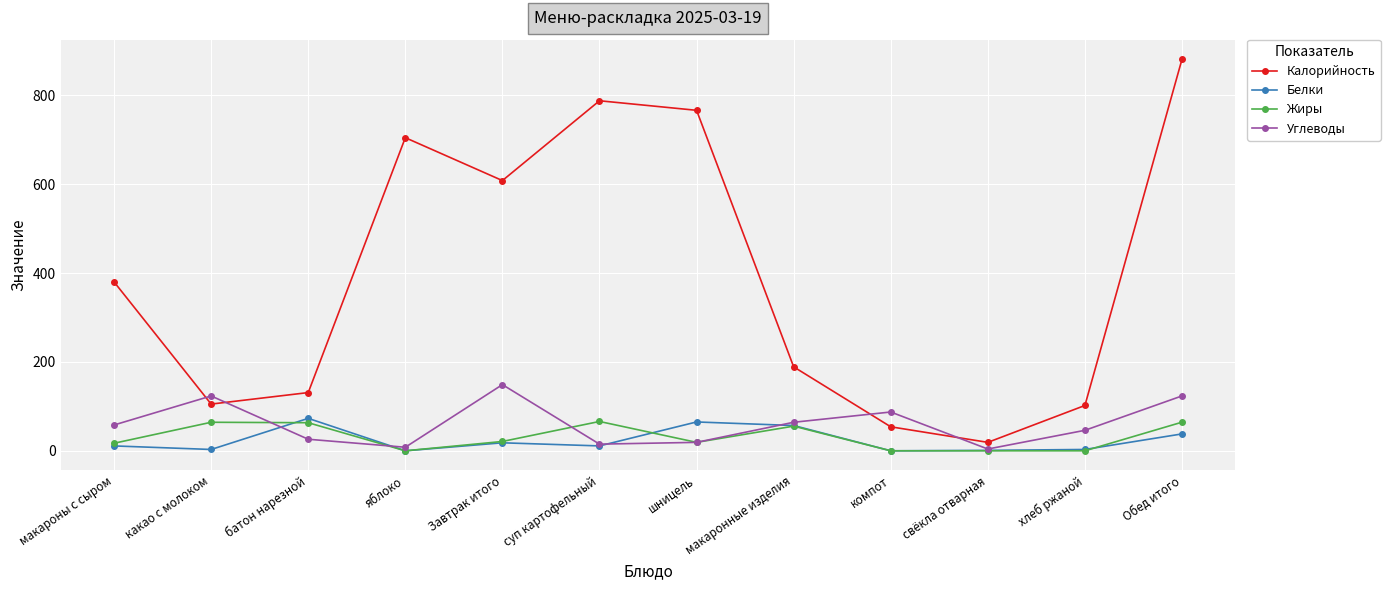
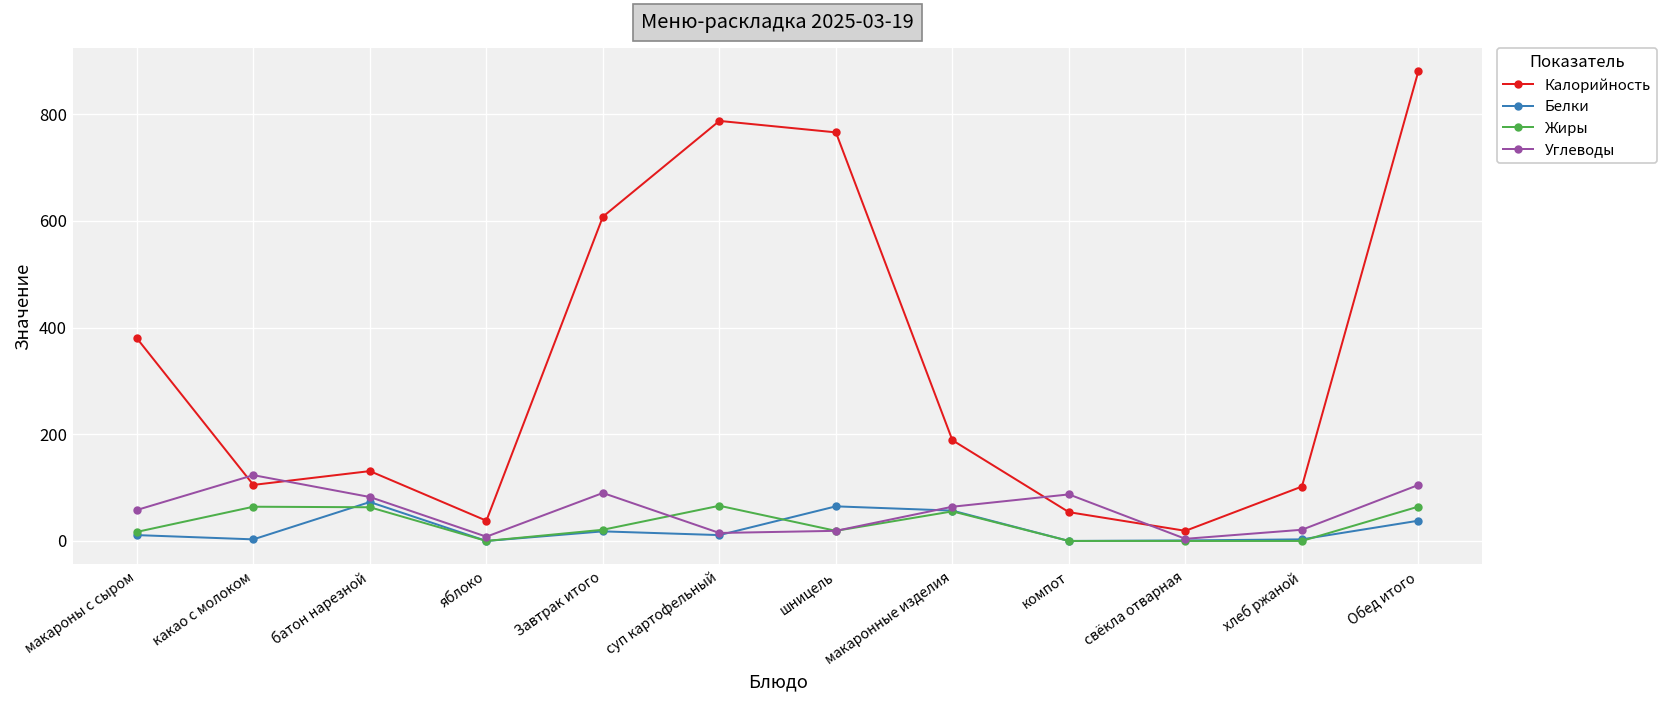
  {
    "Калорийность": {
      "макароны с сыром": 380,
      "какао с молоком": 110,
      "батон нарезной": 130,
-     "яблоко": 700,
+     "яблоко": 40,
      "Завтрак итого": 610,
      "суп картофельный": 790,
      "шницель": 770,
      "макаронные изделия": 190,
      "компот": 50,
      "свёкла отварная": 20,
      "хлеб ржаной": 100,
      "Обед итого": 880
    },
    "Белки": {
      "макароны с сыром": 10,
      "какао с молоком": 0,
      "батон нарезной": 70,
      "шницель": 60,
      "Обед итого": 40
    },
    "Жиры": {
      "макароны с сыром": 20,
      "какао с молоком": 60,
      "батон нарезной": 60,
      "суп картофельный": 70,
      "Обед итого": 60
    },
    "Углеводы": {
      "макароны с сыром": 60,
      "какао с молоком": 120,
-     "батон нарезной": 30,
+     "батон нарезной": 80,
      "яблоко": 10,
-     "Завтрак итого": 150,
+     "Завтрак итого": 90,
      "макаронные изделия": 60,
      "компот": 90,
-     "хлеб ржаной": 50,
-     "Обед итого": 120
+     "хлеб ржаной": 20,
+     "Обед итого": 110
    }
  }
